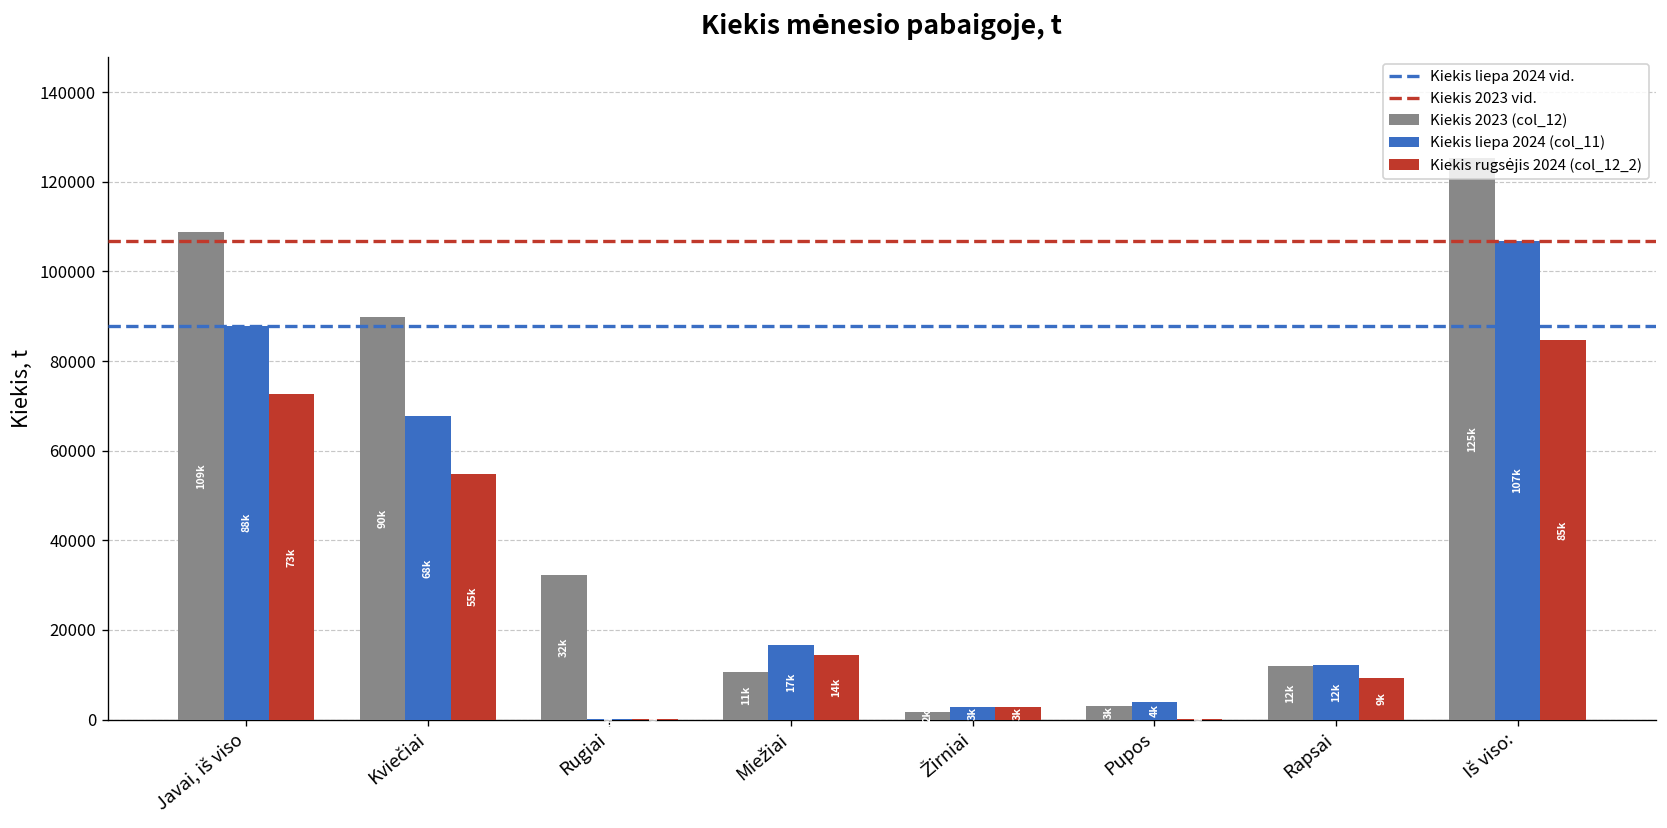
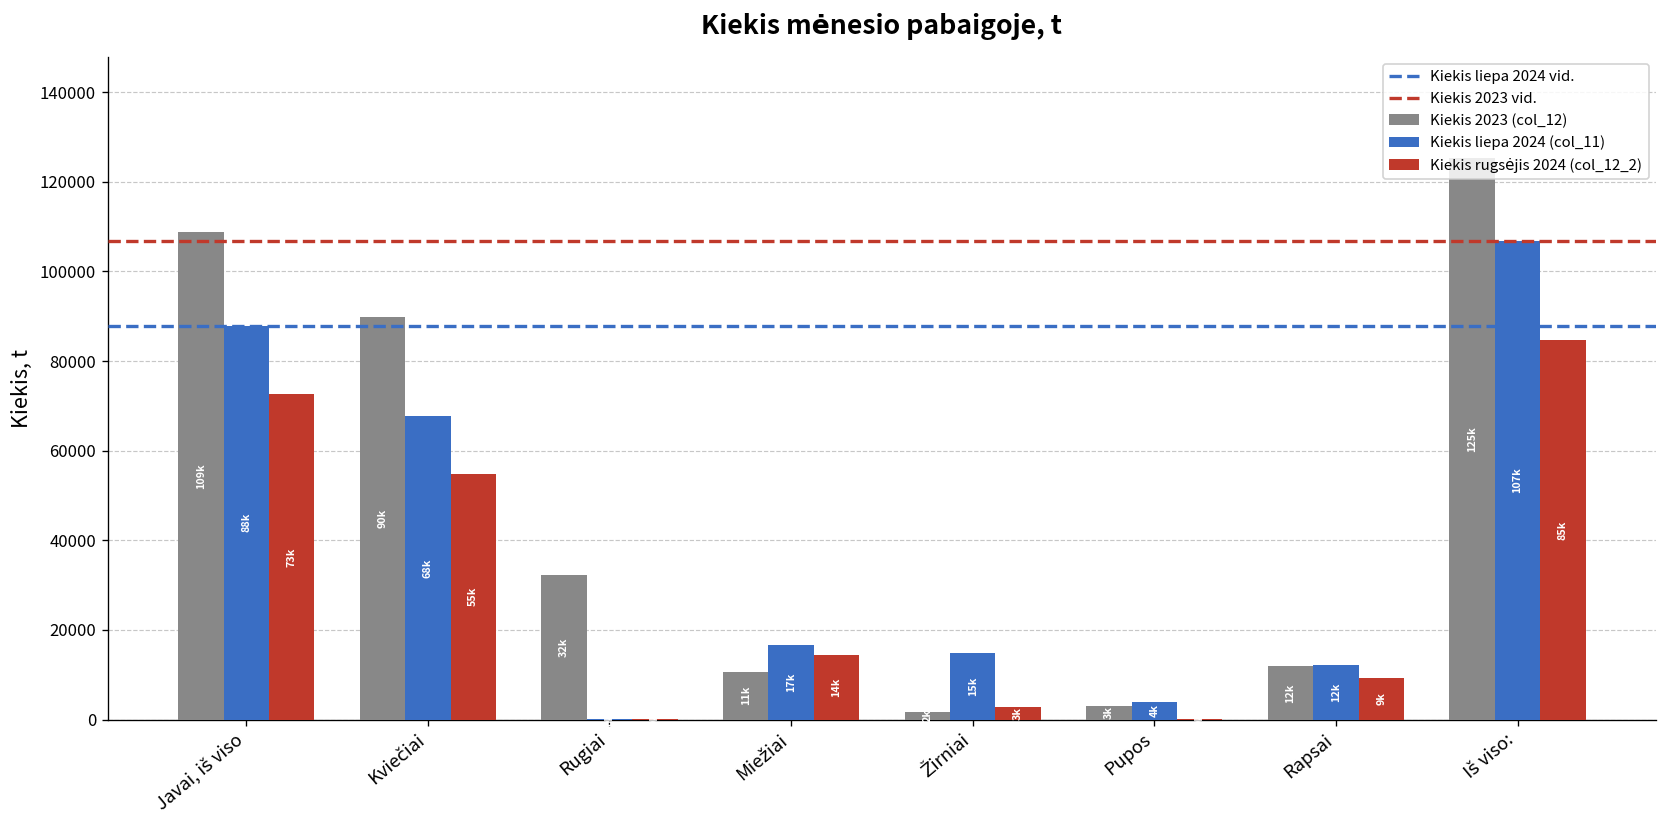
  {
    "Kiekis 2023 (col_12)": {
      "Javai, iš viso": "109k",
      "Kviečiai": "90k",
      "Rugiai": "32k",
      "Miežiai": "11k",
      "Žirniai": "2k",
      "Pupos": "3k",
      "Rapsai": "12k"
    },
    "Kiekis liepa 2024 (col_11)": {
      "Javai, iš viso": "88k",
      "Kviečiai": "68k",
      "Miežiai": "17k",
-     "Žirniai": "3k",
+     "Žirniai": "15k",
      "Pupos": "4k",
      "Rapsai": "12k",
      "Iš viso:": "107k"
    },
    "Kiekis rugsėjis 2024 (col_12_2)": {
      "Javai, iš viso": "73k",
      "Kviečiai": "55k",
      "Miežiai": "14k",
      "Žirniai": "3k",
      "Rapsai": "9k",
      "Iš viso:": "85k"
    }
  }
